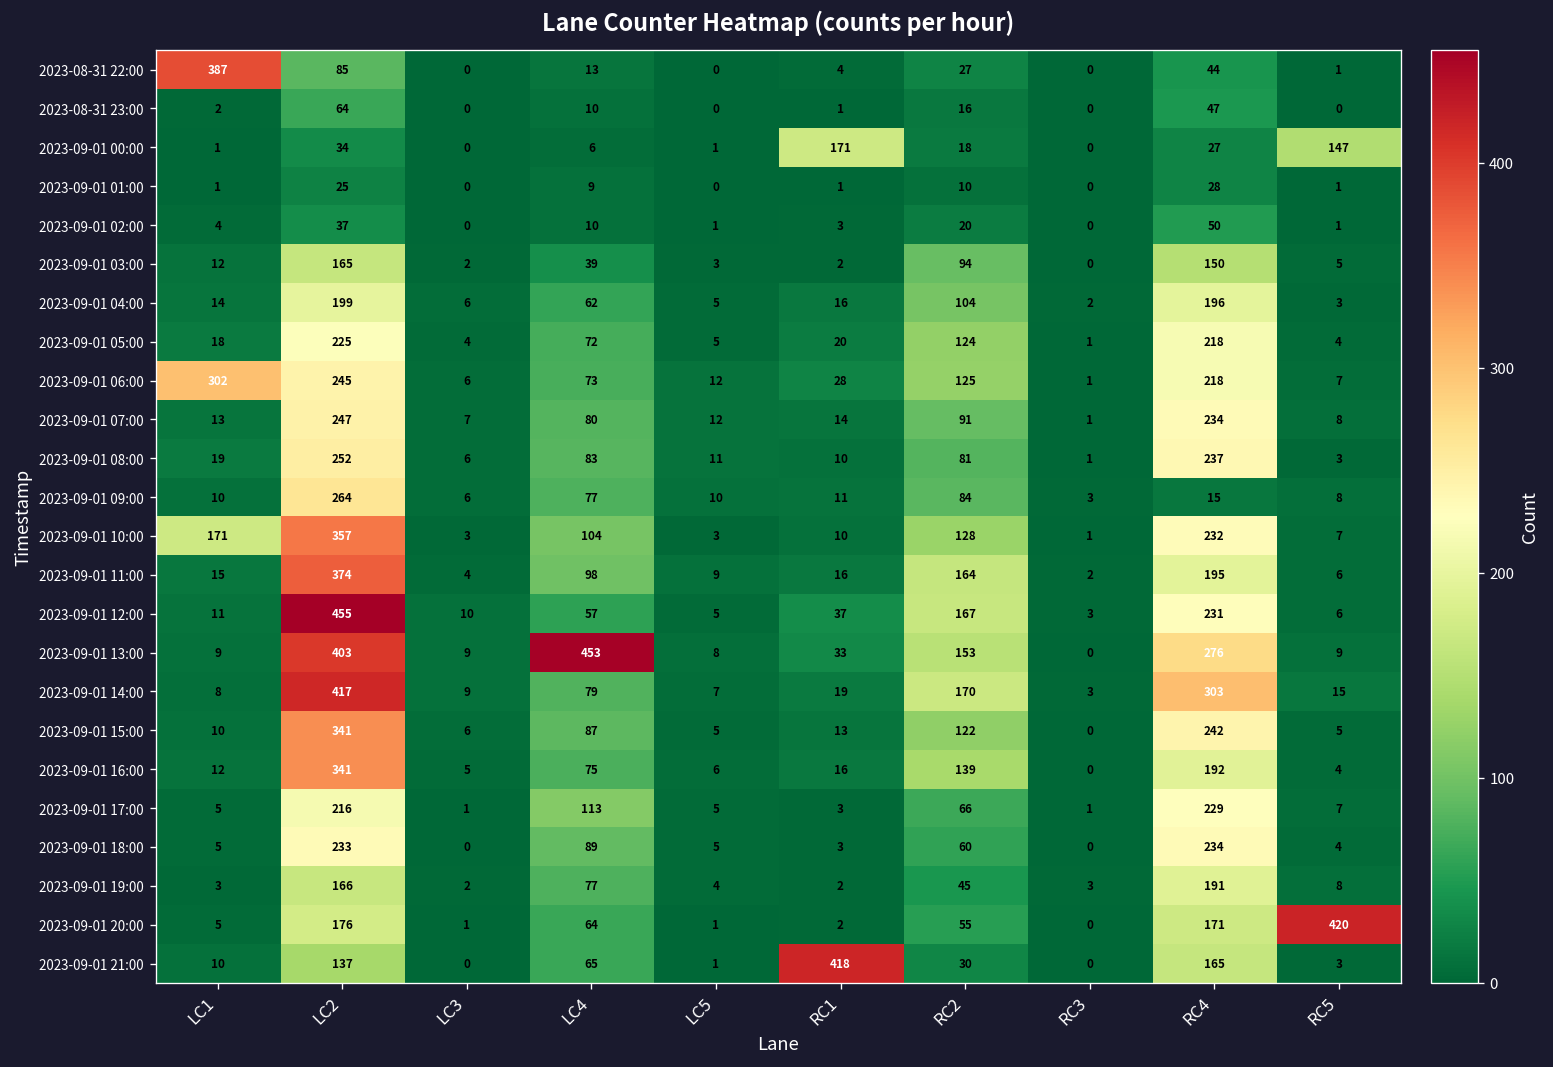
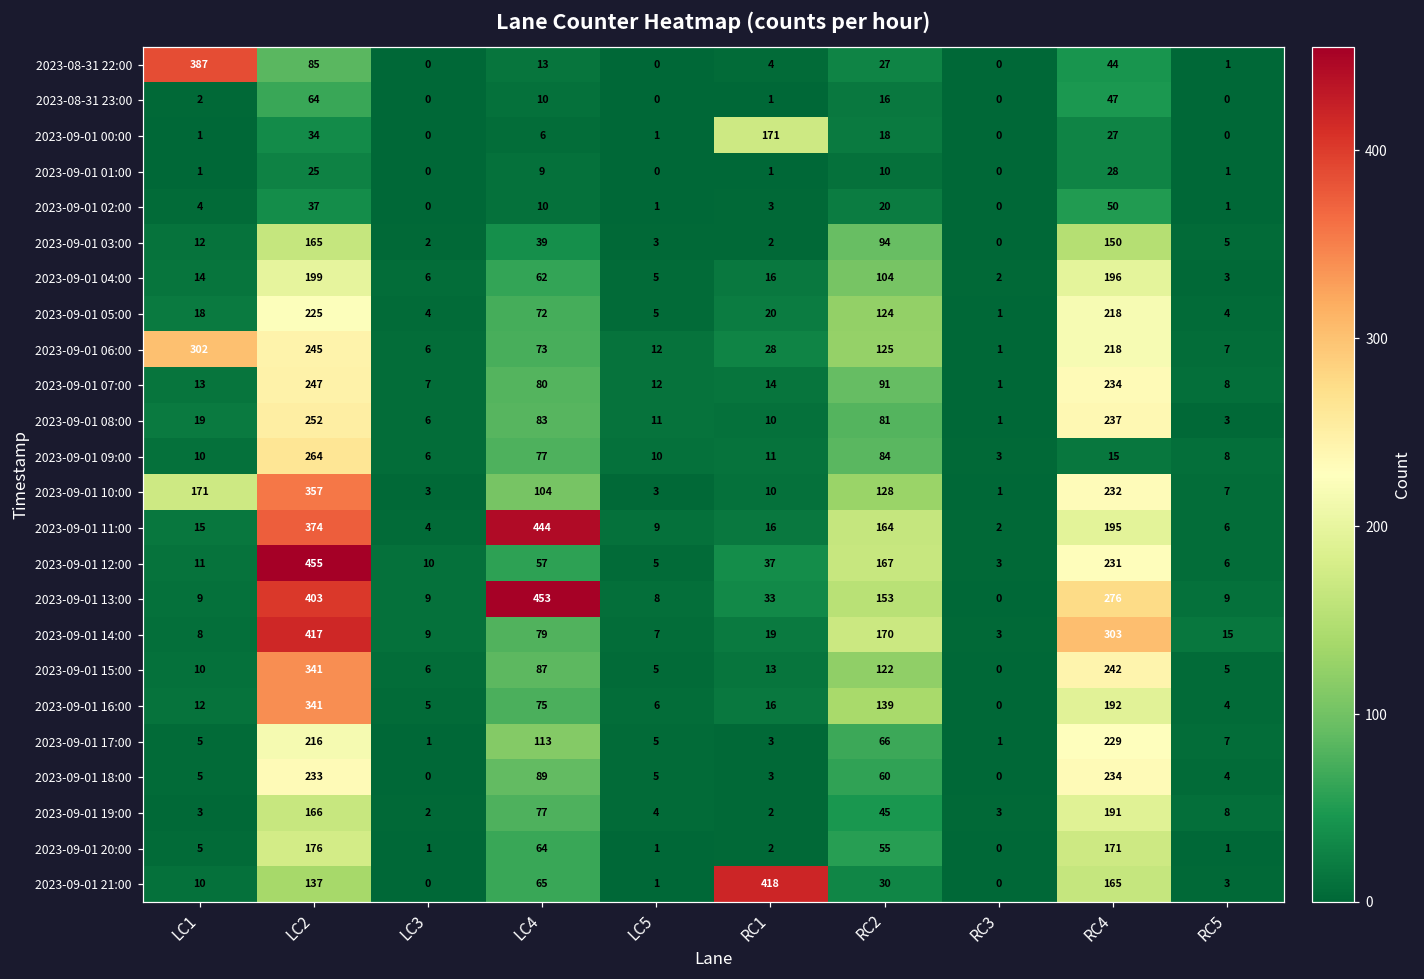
  {
    "2023-09-01 00:00": {
      "LC1": 1,
      "LC2": 34,
      "LC3": 0,
      "LC4": 6,
      "LC5": 1,
      "RC1": 171,
      "RC2": 18,
      "RC3": 0,
      "RC4": 27,
-     "RC5": 147
+     "RC5": 0
    },
    "2023-09-01 11:00": {
      "LC1": 15,
      "LC2": 374,
      "LC3": 4,
-     "LC4": 98,
+     "LC4": 444,
      "LC5": 9,
      "RC1": 16,
      "RC2": 164,
      "RC3": 2,
      "RC4": 195,
      "RC5": 6
    },
    "2023-09-01 20:00": {
      "LC1": 5,
      "LC2": 176,
      "LC3": 1,
      "LC4": 64,
      "LC5": 1,
      "RC1": 2,
      "RC2": 55,
      "RC3": 0,
      "RC4": 171,
-     "RC5": 420
+     "RC5": 1
    }
  }
